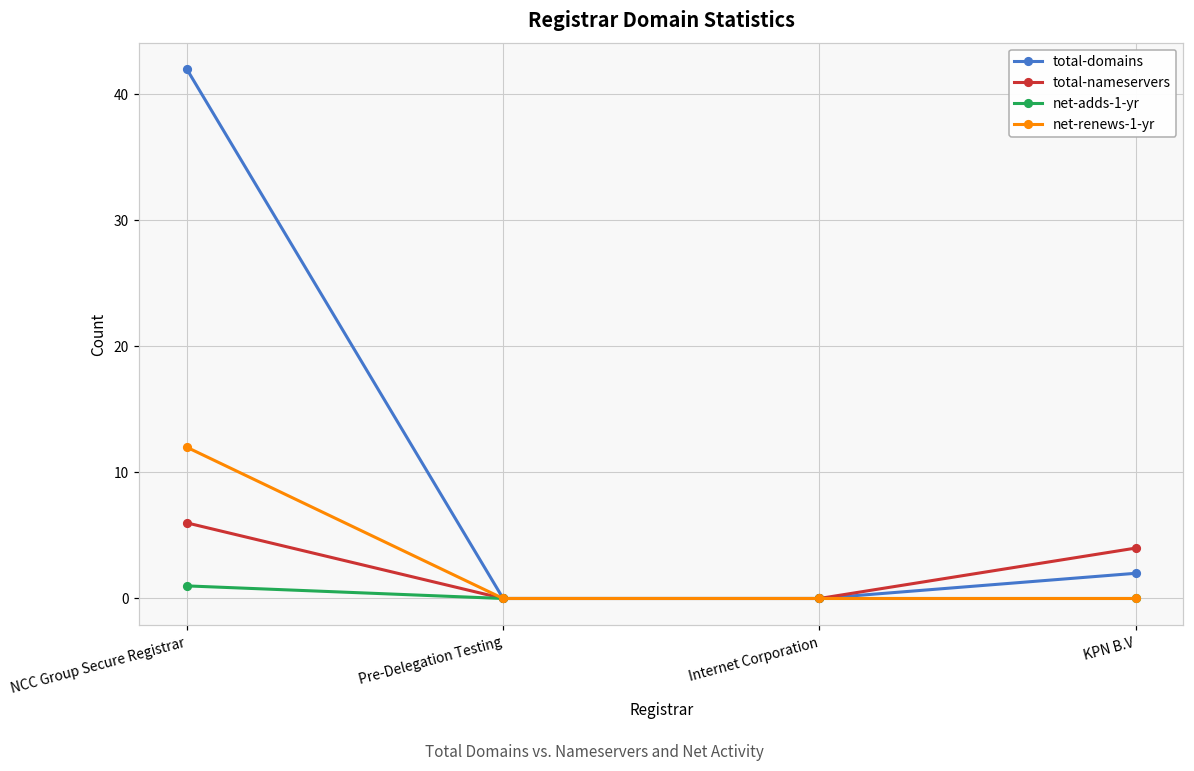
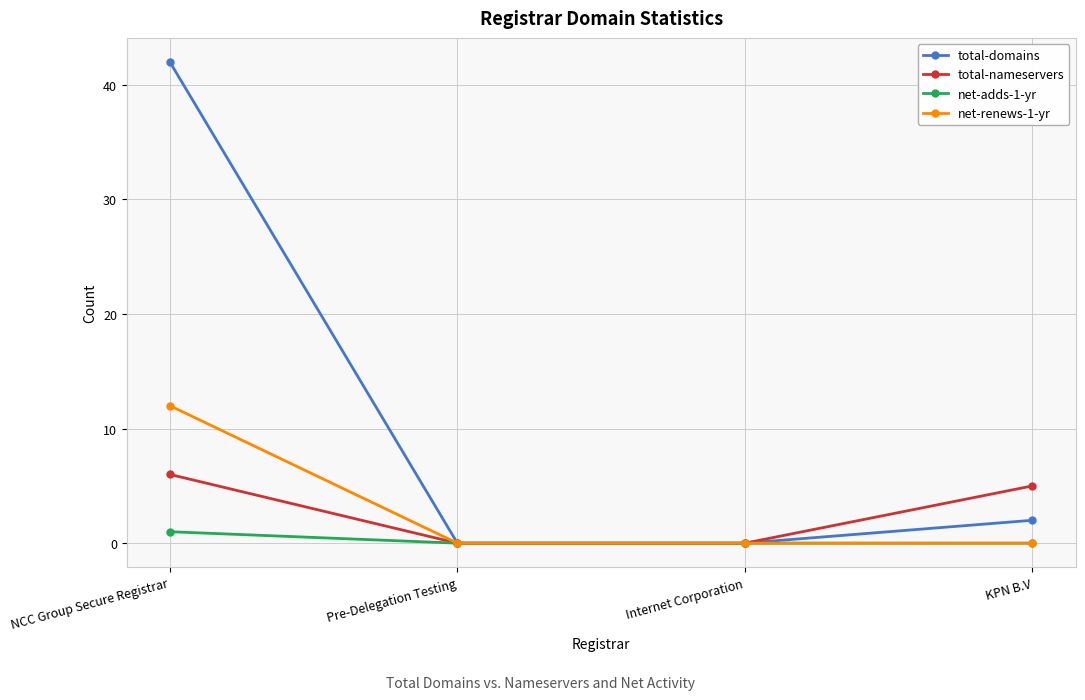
  {
    "total-domains": {
      "NCC Group Secure Registrar": 42,
      "KPN B.V": 2
    },
    "total-nameservers": {
      "NCC Group Secure Registrar": 6,
-     "KPN B.V": 4
+     "KPN B.V": 5
    },
    "net-adds-1-yr": {
      "NCC Group Secure Registrar": 1
    },
    "net-renews-1-yr": {
      "NCC Group Secure Registrar": 12
    }
  }
